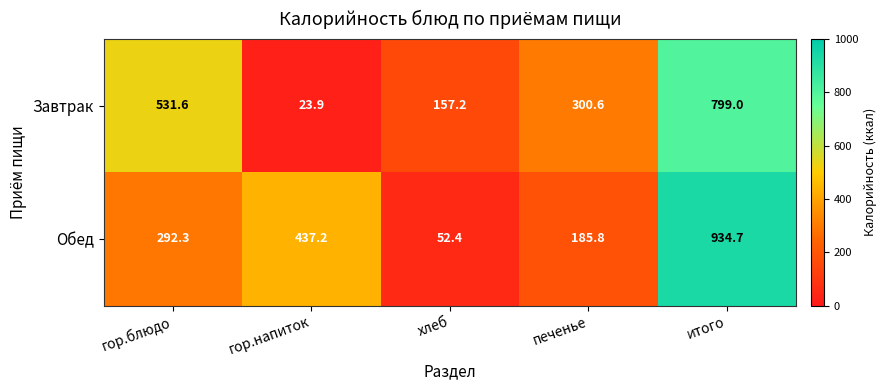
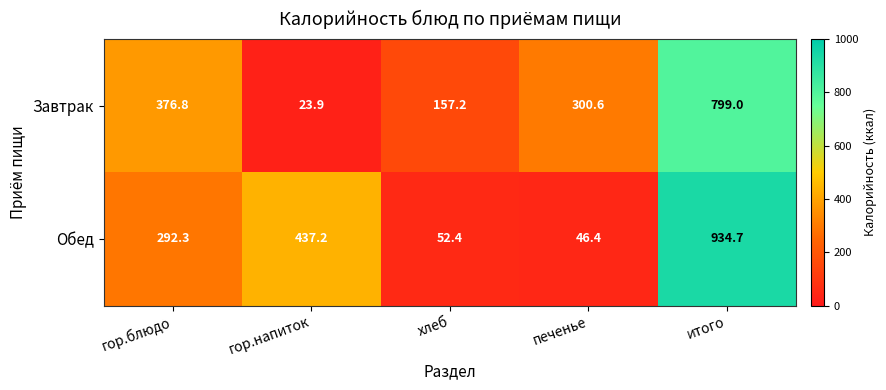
  {
    "Завтрак": {
-     "гор.блюдо": 531.6,
+     "гор.блюдо": 376.8,
      "гор.напиток": 23.9,
      "хлеб": 157.2,
      "печенье": 300.6,
      "итого": 799.0
    },
    "Обед": {
      "гор.блюдо": 292.3,
      "гор.напиток": 437.2,
      "хлеб": 52.4,
-     "печенье": 185.8,
+     "печенье": 46.4,
      "итого": 934.7
    }
  }
